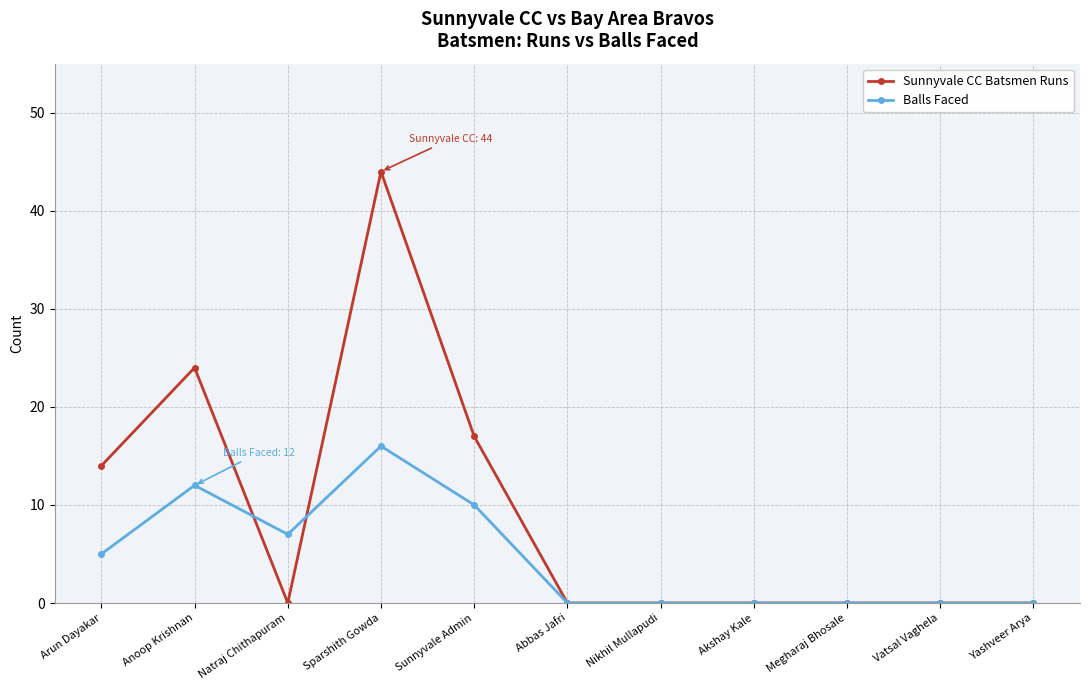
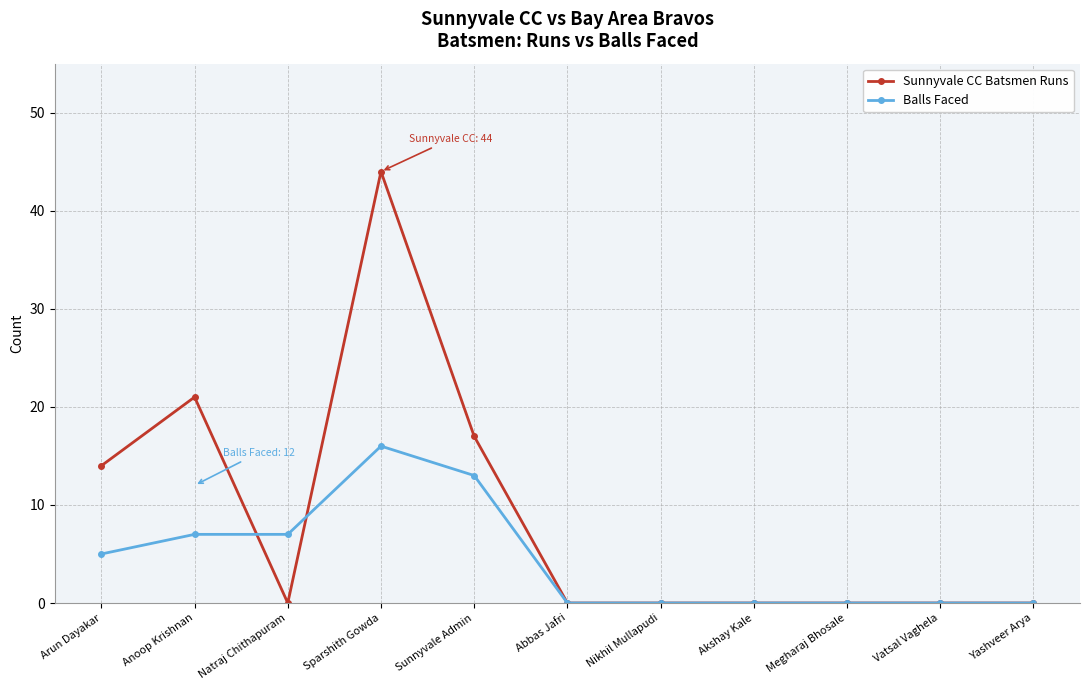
  {
    "Sunnyvale CC Batsmen Runs": {
      "Arun Dayakar": 14,
-     "Anoop Krishnan": 24,
+     "Anoop Krishnan": 21,
      "Natraj Chithapuram": 0,
      "Sunnyvale Admin": 17
    },
    "Balls Faced": {
      "Arun Dayakar": 5,
-     "Anoop Krishnan": 12,
+     "Anoop Krishnan": 7,
      "Natraj Chithapuram": 7,
      "Sparshith Gowda": 16,
-     "Sunnyvale Admin": 10
+     "Sunnyvale Admin": 13
    }
  }
